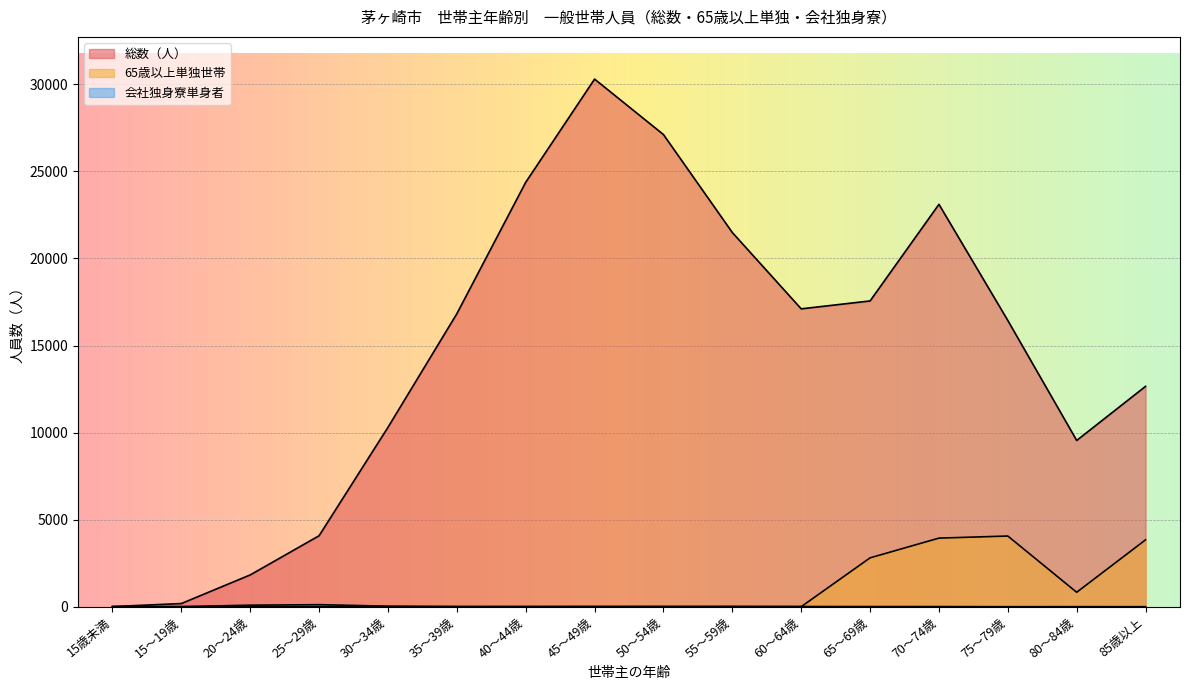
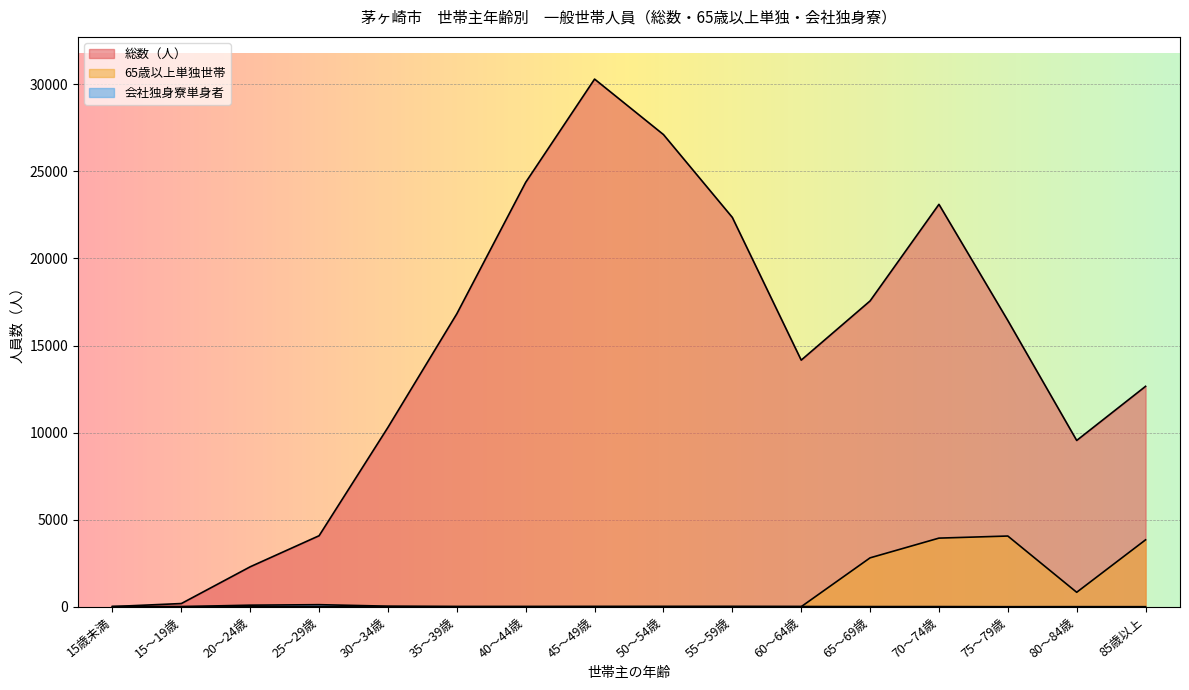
  {
    "総数（人）": {
      "15～19歳": 200,
-     "20～24歳": 1800,
+     "20～24歳": 2300,
      "25～29歳": 4100,
      "30～34歳": 10300,
      "35～39歳": 16800,
      "40～44歳": 24400,
      "45～49歳": 30300,
      "50～54歳": 27100,
-     "55～59歳": 21500,
-     "60～64歳": 17100,
+     "55～59歳": 22400,
+     "60～64歳": 14200,
      "65～69歳": 17600,
      "70～74歳": 23100,
      "75～79歳": 16400,
      "80～84歳": 9500,
      "85歳以上": 12700
    },
    "65歳以上単独世帯": {
      "65～69歳": 2800,
      "70～74歳": 3900,
      "75～79歳": 4100,
      "80～84歳": 800,
      "85歳以上": 3800
    },
    "会社独身寮単身者": {
      "65～69歳": 0,
      "70～74歳": 0,
      "75～79歳": 0,
      "80～84歳": 0,
      "85歳以上": 0
    }
  }
